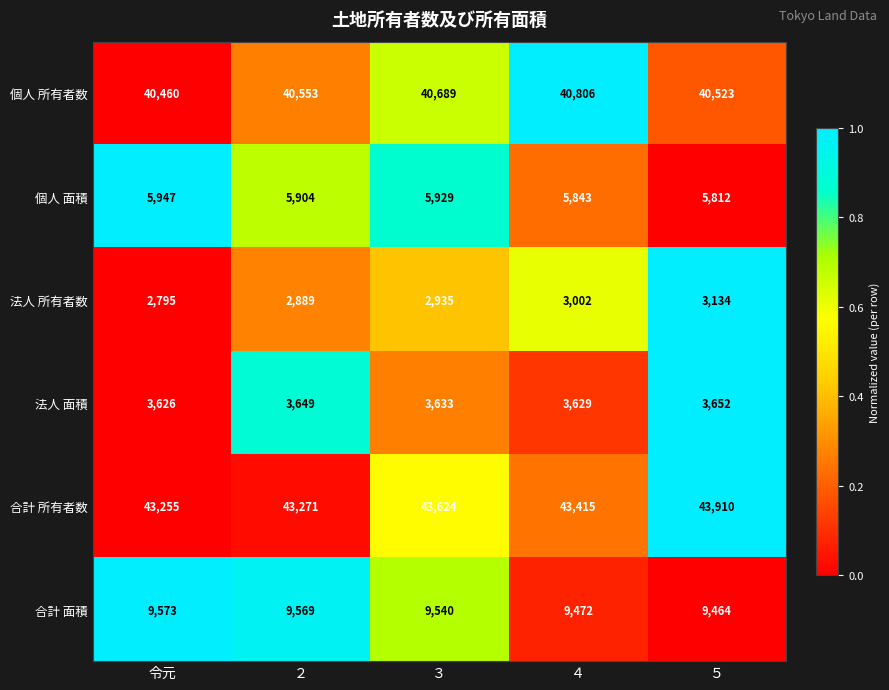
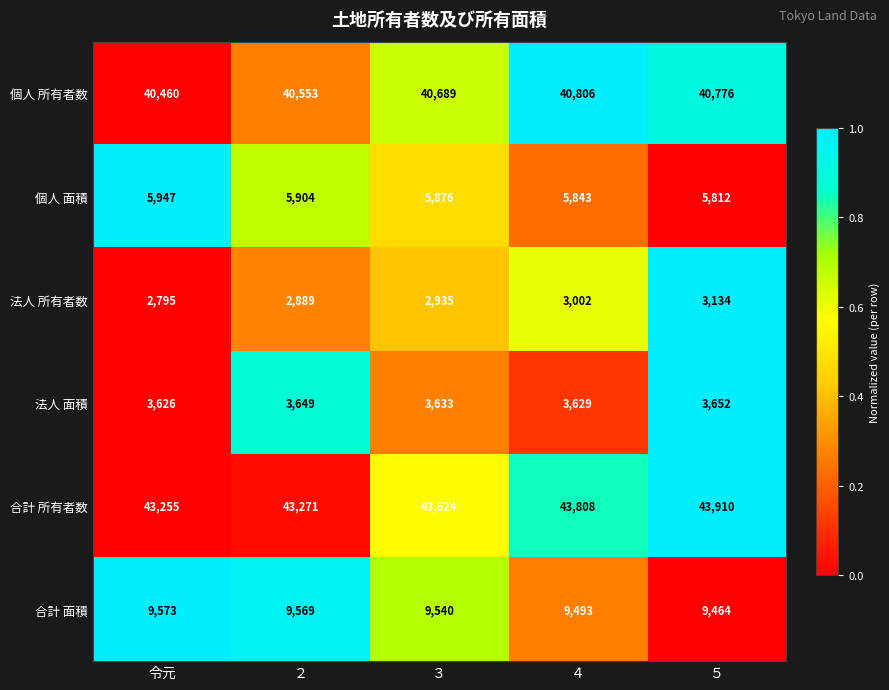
  {
    "個人 所有者数": {
      "令元": "40,460",
      "２": "40,553",
      "３": "40,689",
      "４": "40,806",
-     "５": "40,523"
+     "５": "40,776"
    },
    "個人 面積": {
      "令元": "5,947",
      "２": "5,904",
-     "３": "5,929",
+     "３": "5,876",
      "４": "5,843",
      "５": "5,812"
    },
    "法人 所有者数": {
      "令元": "2,795",
      "２": "2,889",
      "３": "2,935",
      "４": "3,002",
      "５": "3,134"
    },
    "法人 面積": {
      "令元": "3,626",
      "２": "3,649",
      "３": "3,633",
      "４": "3,629",
      "５": "3,652"
    },
    "合計 所有者数": {
      "令元": "43,255",
      "２": "43,271",
      "３": "43,624",
-     "４": "43,415",
+     "４": "43,808",
      "５": "43,910"
    },
    "合計 面積": {
      "令元": "9,573",
      "２": "9,569",
      "３": "9,540",
-     "４": "9,472",
+     "４": "9,493",
      "５": "9,464"
    }
  }
